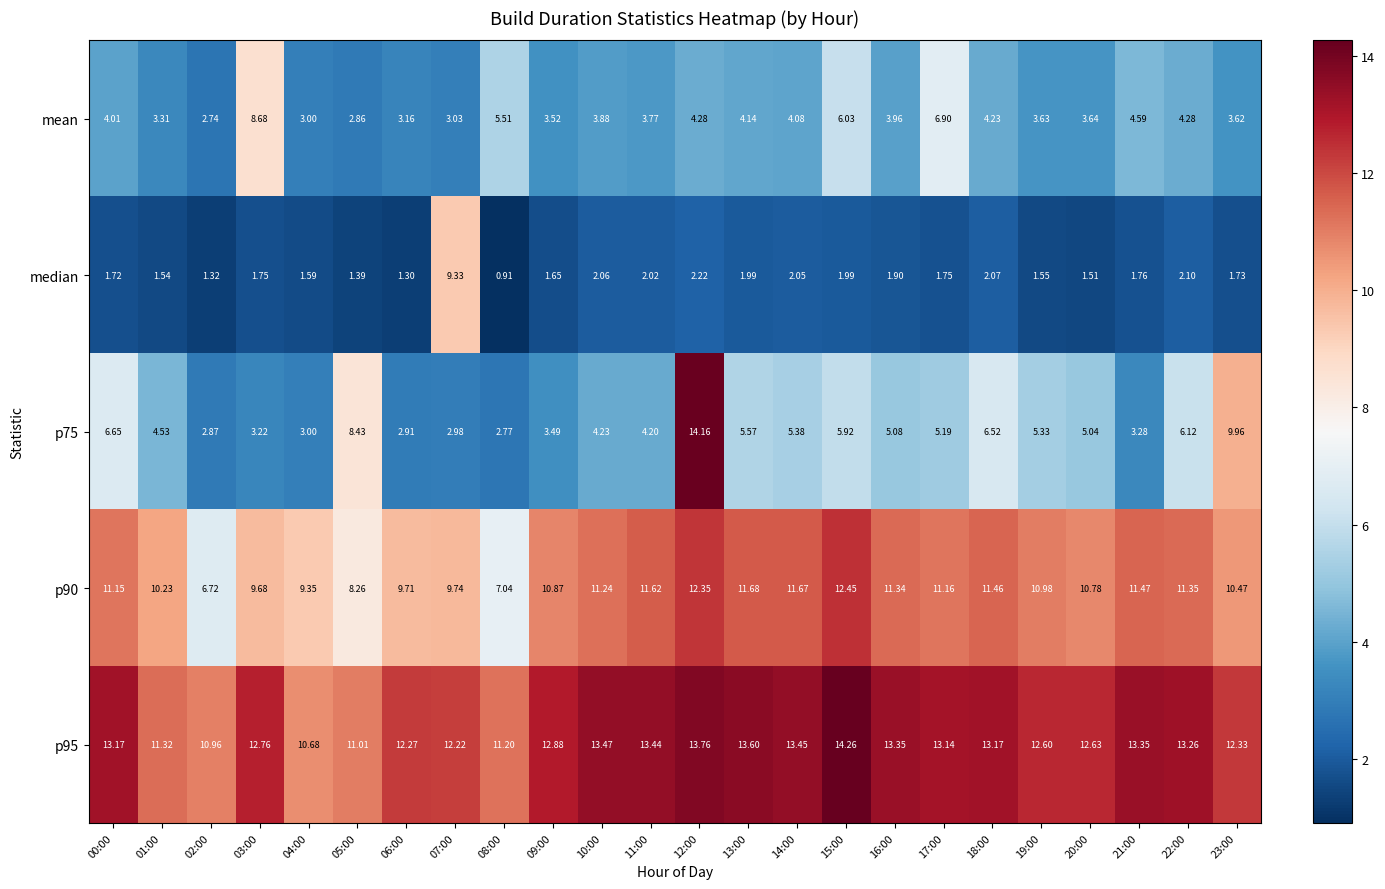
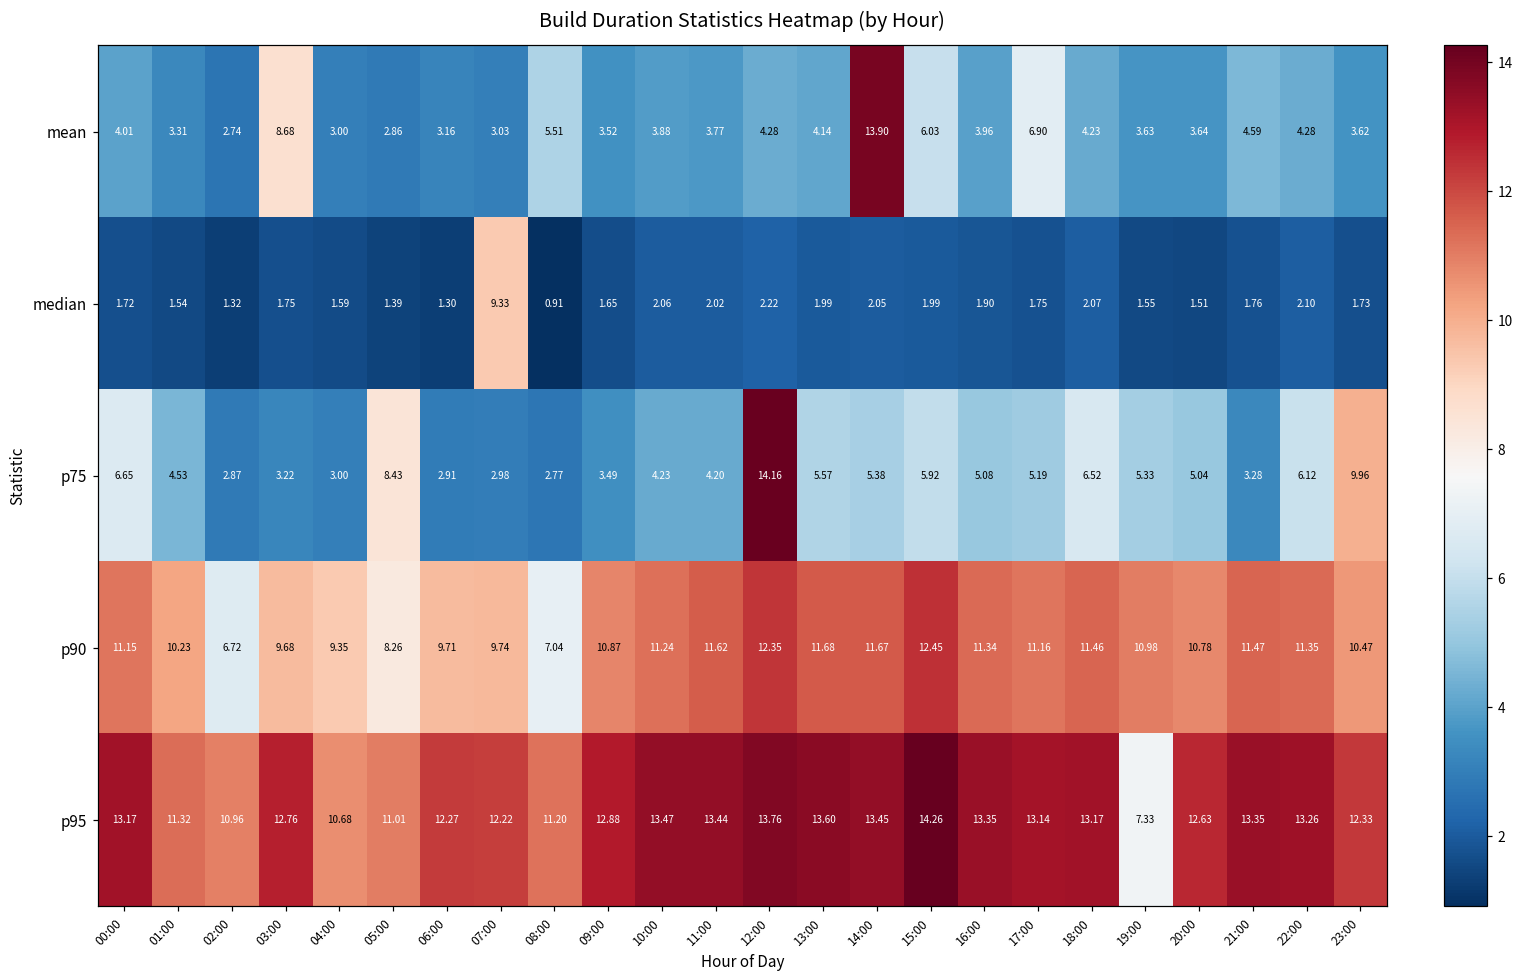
  {
    "mean": {
      "00:00": 4.01,
      "01:00": 3.31,
      "02:00": 2.74,
      "03:00": 8.68,
      "04:00": 3.00,
      "05:00": 2.86,
      "06:00": 3.16,
      "07:00": 3.03,
      "08:00": 5.51,
      "09:00": 3.52,
      "10:00": 3.88,
      "11:00": 3.77,
      "12:00": 4.28,
      "13:00": 4.14,
-     "14:00": 4.08,
+     "14:00": 13.90,
      "15:00": 6.03,
      "16:00": 3.96,
      "17:00": 6.90,
      "18:00": 4.23,
      "19:00": 3.63,
      "20:00": 3.64,
      "21:00": 4.59,
      "22:00": 4.28,
      "23:00": 3.62
    },
    "median": {
      "00:00": 1.72,
      "01:00": 1.54,
      "02:00": 1.32,
      "03:00": 1.75,
      "04:00": 1.59,
      "05:00": 1.39,
      "06:00": 1.30,
      "07:00": 9.33,
      "08:00": 0.91,
      "09:00": 1.65,
      "10:00": 2.06,
      "11:00": 2.02,
      "12:00": 2.22,
      "13:00": 1.99,
      "14:00": 2.05,
      "15:00": 1.99,
      "16:00": 1.90,
      "17:00": 1.75,
      "18:00": 2.07,
      "19:00": 1.55,
      "20:00": 1.51,
      "21:00": 1.76,
      "22:00": 2.10,
      "23:00": 1.73
    },
    "p75": {
      "00:00": 6.65,
      "01:00": 4.53,
      "02:00": 2.87,
      "03:00": 3.22,
      "04:00": 3.00,
      "05:00": 8.43,
      "06:00": 2.91,
      "07:00": 2.98,
      "08:00": 2.77,
      "09:00": 3.49,
      "10:00": 4.23,
      "11:00": 4.20,
      "12:00": 14.16,
      "13:00": 5.57,
      "14:00": 5.38,
      "15:00": 5.92,
      "16:00": 5.08,
      "17:00": 5.19,
      "18:00": 6.52,
      "19:00": 5.33,
      "20:00": 5.04,
      "21:00": 3.28,
      "22:00": 6.12,
      "23:00": 9.96
    },
    "p90": {
      "00:00": 11.15,
      "01:00": 10.23,
      "02:00": 6.72,
      "03:00": 9.68,
      "04:00": 9.35,
      "05:00": 8.26,
      "06:00": 9.71,
      "07:00": 9.74,
      "08:00": 7.04,
      "09:00": 10.87,
      "10:00": 11.24,
      "11:00": 11.62,
      "12:00": 12.35,
      "13:00": 11.68,
      "14:00": 11.67,
      "15:00": 12.45,
      "16:00": 11.34,
      "17:00": 11.16,
      "18:00": 11.46,
      "19:00": 10.98,
      "20:00": 10.78,
      "21:00": 11.47,
      "22:00": 11.35,
      "23:00": 10.47
    },
    "p95": {
      "00:00": 13.17,
      "01:00": 11.32,
      "02:00": 10.96,
      "03:00": 12.76,
      "04:00": 10.68,
      "05:00": 11.01,
      "06:00": 12.27,
      "07:00": 12.22,
      "08:00": 11.20,
      "09:00": 12.88,
      "10:00": 13.47,
      "11:00": 13.44,
      "12:00": 13.76,
      "13:00": 13.60,
      "14:00": 13.45,
      "15:00": 14.26,
      "16:00": 13.35,
      "17:00": 13.14,
      "18:00": 13.17,
-     "19:00": 12.60,
+     "19:00": 7.33,
      "20:00": 12.63,
      "21:00": 13.35,
      "22:00": 13.26,
      "23:00": 12.33
    }
  }
